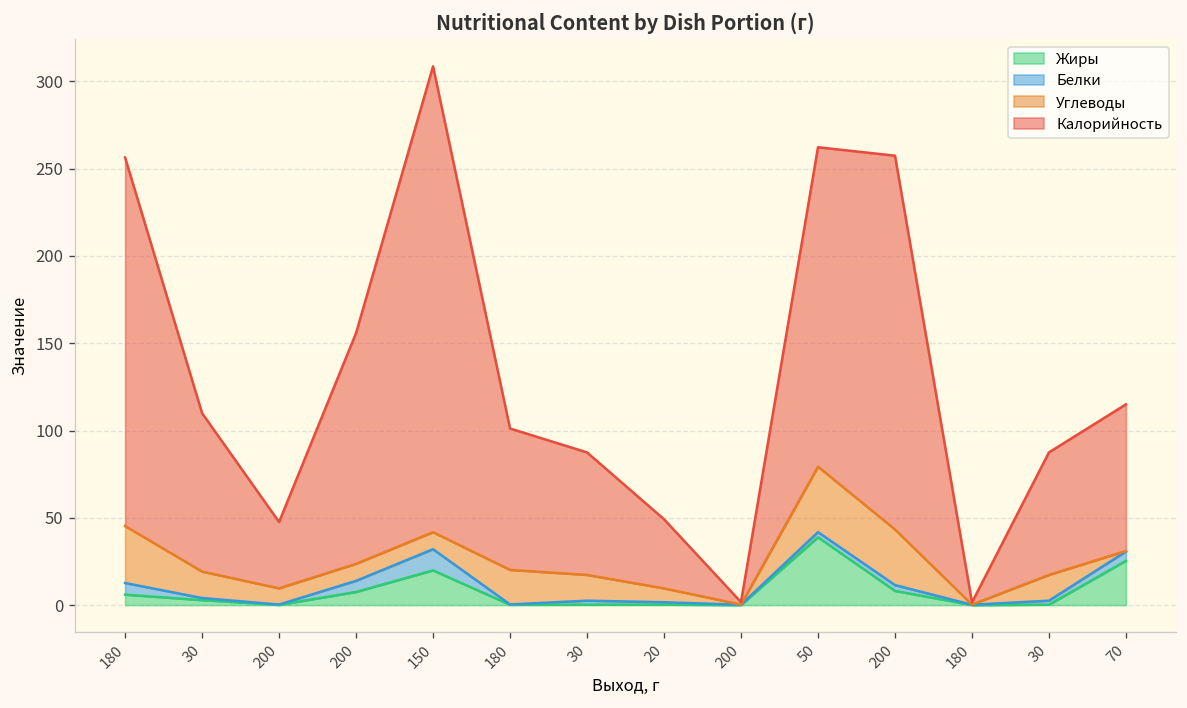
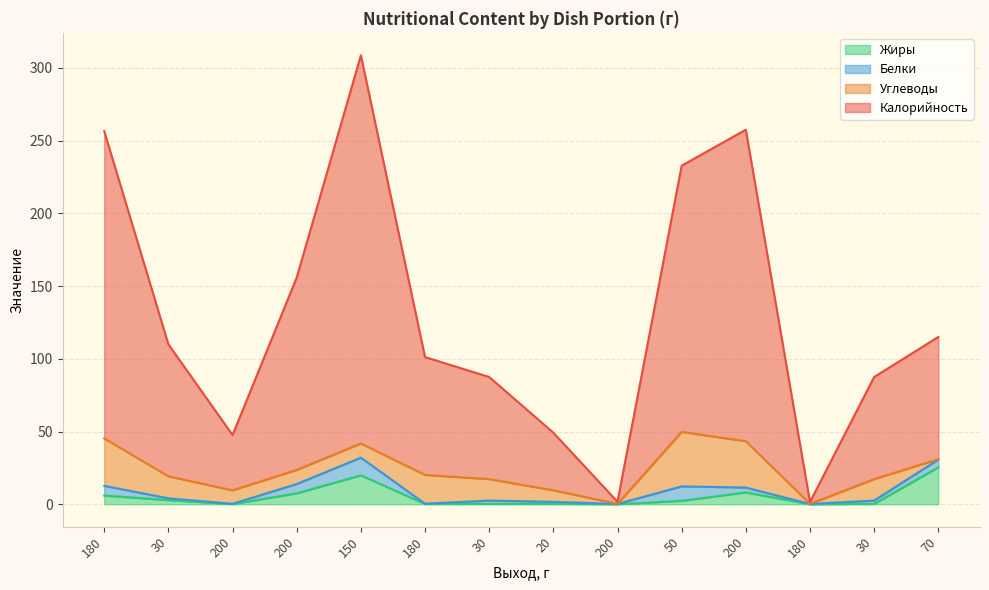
  {
    "Жиры": {
      "150": 20,
-     "50": 39,
+     "50": 2,
      "70": 25
    },
    "Белки": {
      "150": 12,
-     "50": 3
+     "50": 10
    }
  }
